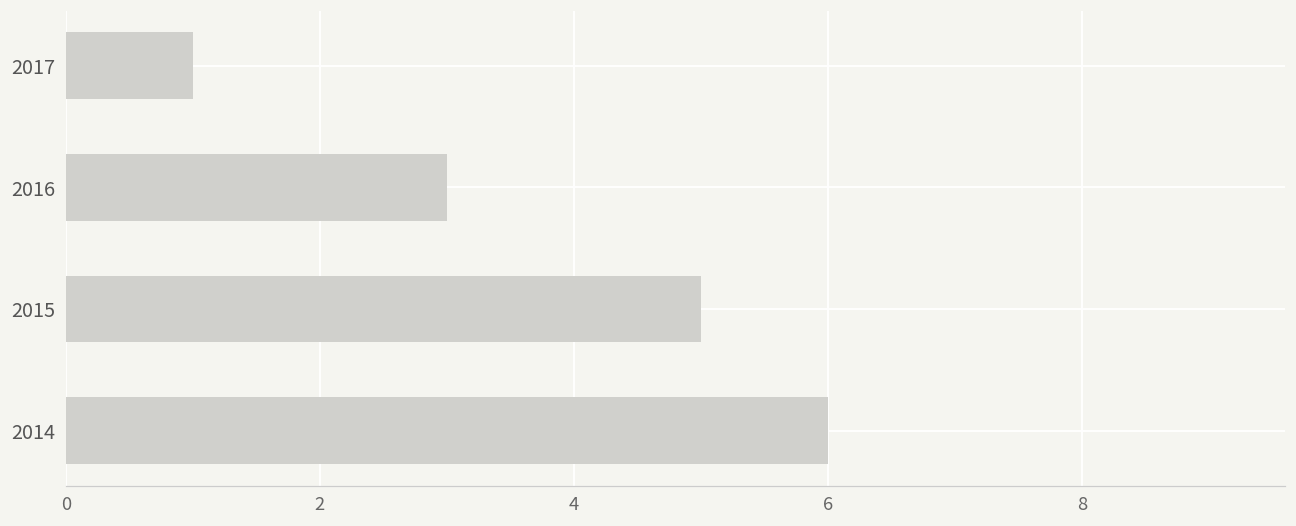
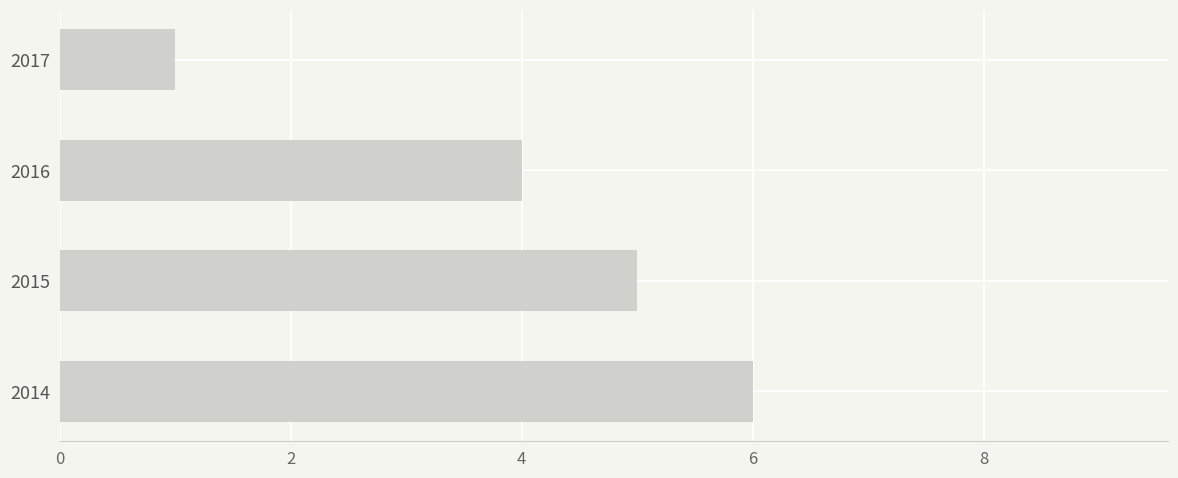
  {
    "2017": 1,
-   "2016": 3,
+   "2016": 4,
    "2015": 5,
    "2014": 6
  }
